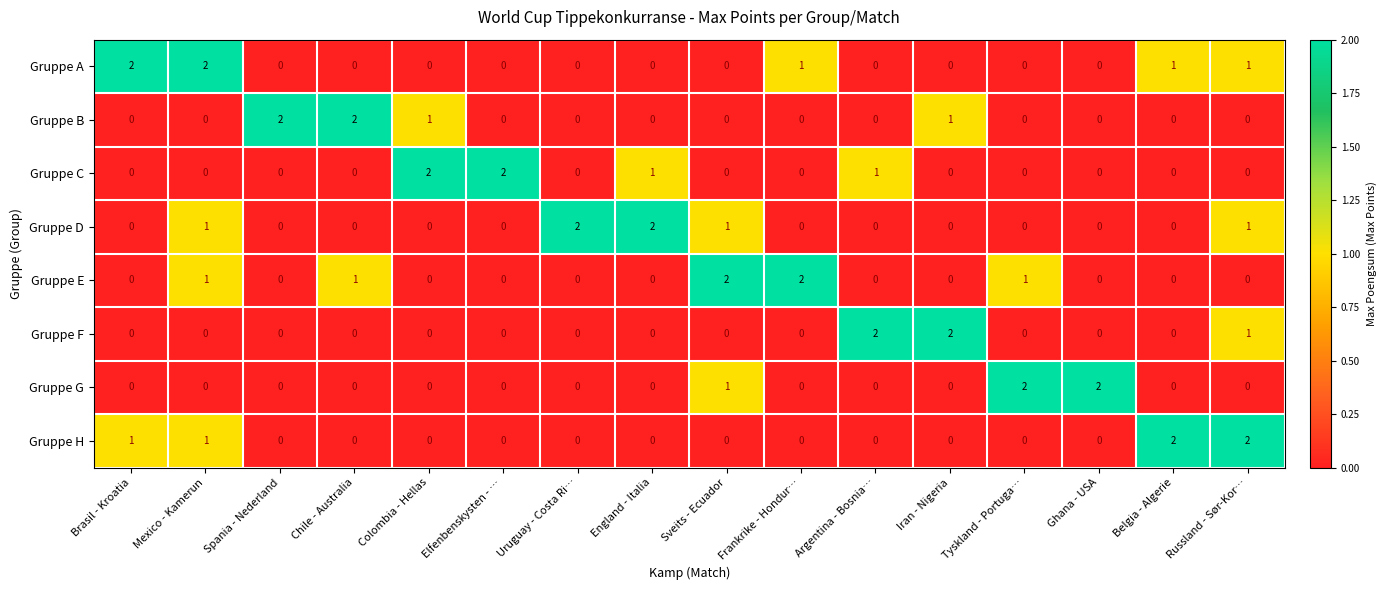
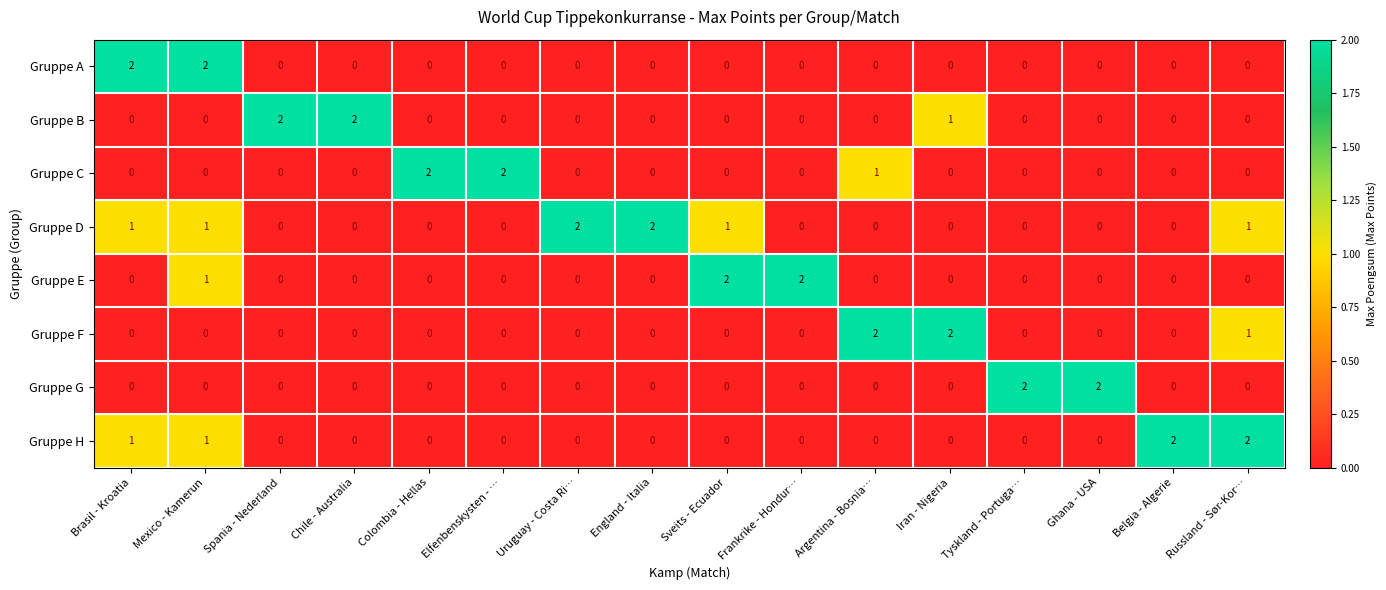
  {
    "Gruppe A": {
      "Brasil - Kroatia": 2,
      "Mexico - Kamerun": 2,
      "Spania - Nederland": 0,
      "Chile - Australia": 0,
      "Colombia - Hellas": 0,
      "Elfenbenskysten - …": 0,
      "Uruguay - Costa Ri…": 0,
      "England - Italia": 0,
      "Sveits - Ecuador": 0,
-     "Frankrike - Hondur…": 1,
+     "Frankrike - Hondur…": 0,
      "Argentina - Bosnia…": 0,
      "Iran - Nigeria": 0,
      "Tyskland - Portuga…": 0,
      "Ghana - USA": 0,
-     "Belgia - Algerie": 1,
-     "Russland - Sør-Kor…": 1
+     "Belgia - Algerie": 0,
+     "Russland - Sør-Kor…": 0
    },
    "Gruppe B": {
      "Brasil - Kroatia": 0,
      "Mexico - Kamerun": 0,
      "Spania - Nederland": 2,
      "Chile - Australia": 2,
-     "Colombia - Hellas": 1,
+     "Colombia - Hellas": 0,
      "Elfenbenskysten - …": 0,
      "Uruguay - Costa Ri…": 0,
      "England - Italia": 0,
      "Sveits - Ecuador": 0,
      "Frankrike - Hondur…": 0,
      "Argentina - Bosnia…": 0,
      "Iran - Nigeria": 1,
      "Tyskland - Portuga…": 0,
      "Ghana - USA": 0,
      "Belgia - Algerie": 0,
      "Russland - Sør-Kor…": 0
    },
    "Gruppe C": {
      "Brasil - Kroatia": 0,
      "Mexico - Kamerun": 0,
      "Spania - Nederland": 0,
      "Chile - Australia": 0,
      "Colombia - Hellas": 2,
      "Elfenbenskysten - …": 2,
      "Uruguay - Costa Ri…": 0,
-     "England - Italia": 1,
+     "England - Italia": 0,
      "Sveits - Ecuador": 0,
      "Frankrike - Hondur…": 0,
      "Argentina - Bosnia…": 1,
      "Iran - Nigeria": 0,
      "Tyskland - Portuga…": 0,
      "Ghana - USA": 0,
      "Belgia - Algerie": 0,
      "Russland - Sør-Kor…": 0
    },
    "Gruppe D": {
-     "Brasil - Kroatia": 0,
+     "Brasil - Kroatia": 1,
      "Mexico - Kamerun": 1,
      "Spania - Nederland": 0,
      "Chile - Australia": 0,
      "Colombia - Hellas": 0,
      "Elfenbenskysten - …": 0,
      "Uruguay - Costa Ri…": 2,
      "England - Italia": 2,
      "Sveits - Ecuador": 1,
      "Frankrike - Hondur…": 0,
      "Argentina - Bosnia…": 0,
      "Iran - Nigeria": 0,
      "Tyskland - Portuga…": 0,
      "Ghana - USA": 0,
      "Belgia - Algerie": 0,
      "Russland - Sør-Kor…": 1
    },
    "Gruppe E": {
      "Brasil - Kroatia": 0,
      "Mexico - Kamerun": 1,
      "Spania - Nederland": 0,
-     "Chile - Australia": 1,
+     "Chile - Australia": 0,
      "Colombia - Hellas": 0,
      "Elfenbenskysten - …": 0,
      "Uruguay - Costa Ri…": 0,
      "England - Italia": 0,
      "Sveits - Ecuador": 2,
      "Frankrike - Hondur…": 2,
      "Argentina - Bosnia…": 0,
      "Iran - Nigeria": 0,
-     "Tyskland - Portuga…": 1,
+     "Tyskland - Portuga…": 0,
      "Ghana - USA": 0,
      "Belgia - Algerie": 0,
      "Russland - Sør-Kor…": 0
    },
    "Gruppe F": {
      "Brasil - Kroatia": 0,
      "Mexico - Kamerun": 0,
      "Spania - Nederland": 0,
      "Chile - Australia": 0,
      "Colombia - Hellas": 0,
      "Elfenbenskysten - …": 0,
      "Uruguay - Costa Ri…": 0,
      "England - Italia": 0,
      "Sveits - Ecuador": 0,
      "Frankrike - Hondur…": 0,
      "Argentina - Bosnia…": 2,
      "Iran - Nigeria": 2,
      "Tyskland - Portuga…": 0,
      "Ghana - USA": 0,
      "Belgia - Algerie": 0,
      "Russland - Sør-Kor…": 1
    },
    "Gruppe G": {
      "Brasil - Kroatia": 0,
      "Mexico - Kamerun": 0,
      "Spania - Nederland": 0,
      "Chile - Australia": 0,
      "Colombia - Hellas": 0,
      "Elfenbenskysten - …": 0,
      "Uruguay - Costa Ri…": 0,
      "England - Italia": 0,
-     "Sveits - Ecuador": 1,
+     "Sveits - Ecuador": 0,
      "Frankrike - Hondur…": 0,
      "Argentina - Bosnia…": 0,
      "Iran - Nigeria": 0,
      "Tyskland - Portuga…": 2,
      "Ghana - USA": 2,
      "Belgia - Algerie": 0,
      "Russland - Sør-Kor…": 0
    },
    "Gruppe H": {
      "Brasil - Kroatia": 1,
      "Mexico - Kamerun": 1,
      "Spania - Nederland": 0,
      "Chile - Australia": 0,
      "Colombia - Hellas": 0,
      "Elfenbenskysten - …": 0,
      "Uruguay - Costa Ri…": 0,
      "England - Italia": 0,
      "Sveits - Ecuador": 0,
      "Frankrike - Hondur…": 0,
      "Argentina - Bosnia…": 0,
      "Iran - Nigeria": 0,
      "Tyskland - Portuga…": 0,
      "Ghana - USA": 0,
      "Belgia - Algerie": 2,
      "Russland - Sør-Kor…": 2
    }
  }
